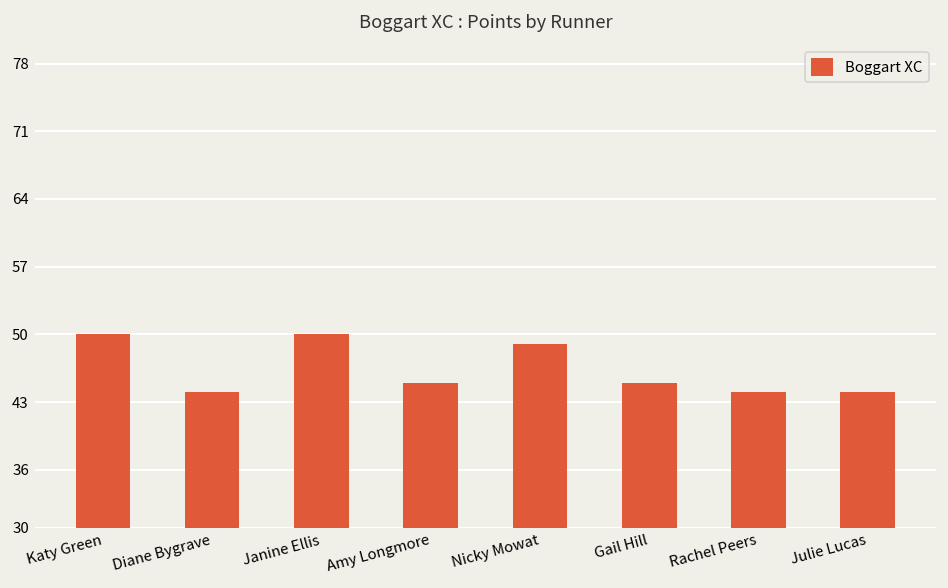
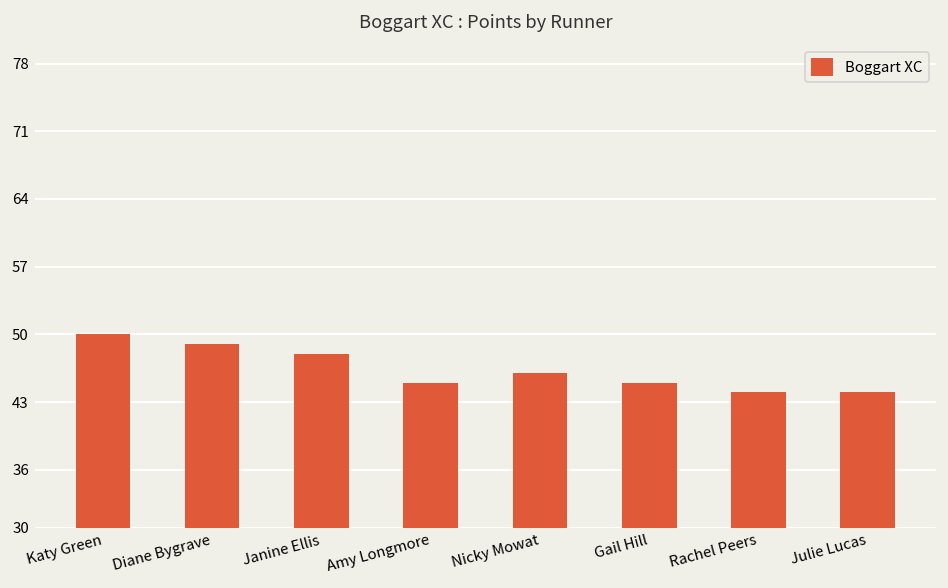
  {
    "Katy Green": 50,
-   "Diane Bygrave": 44,
-   "Janine Ellis": 50,
+   "Diane Bygrave": 49,
+   "Janine Ellis": 48,
    "Amy Longmore": 45,
-   "Nicky Mowat": 49,
+   "Nicky Mowat": 46,
    "Gail Hill": 45,
    "Rachel Peers": 44,
    "Julie Lucas": 44
  }
